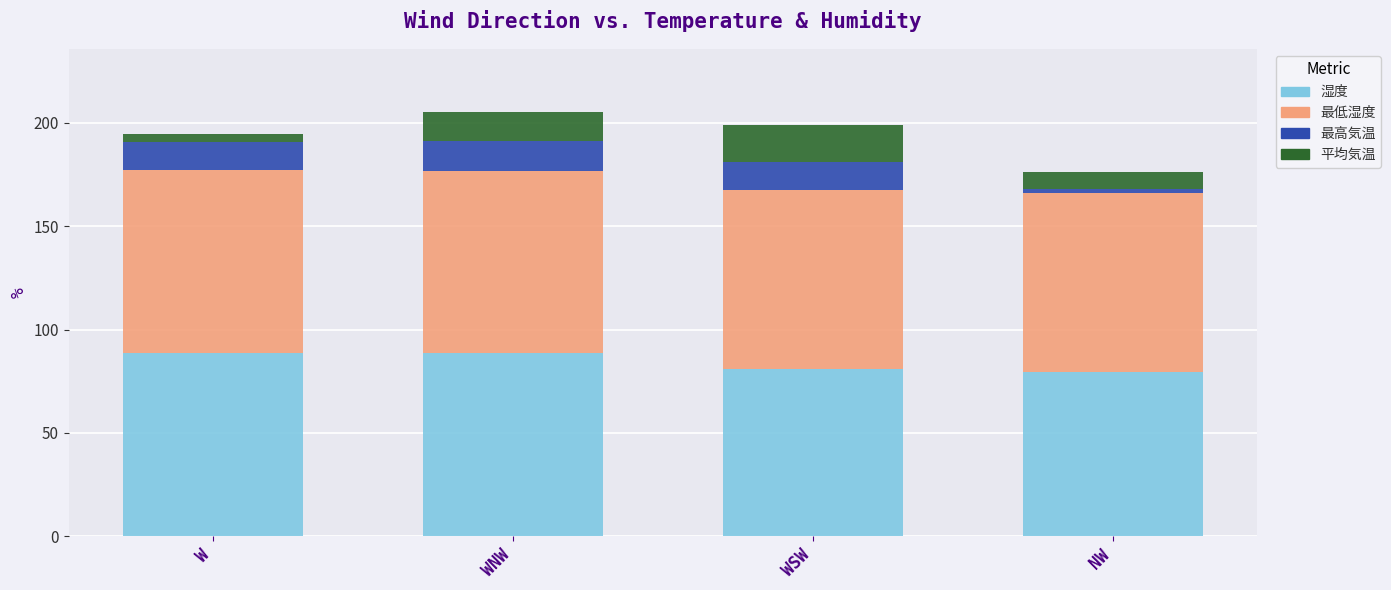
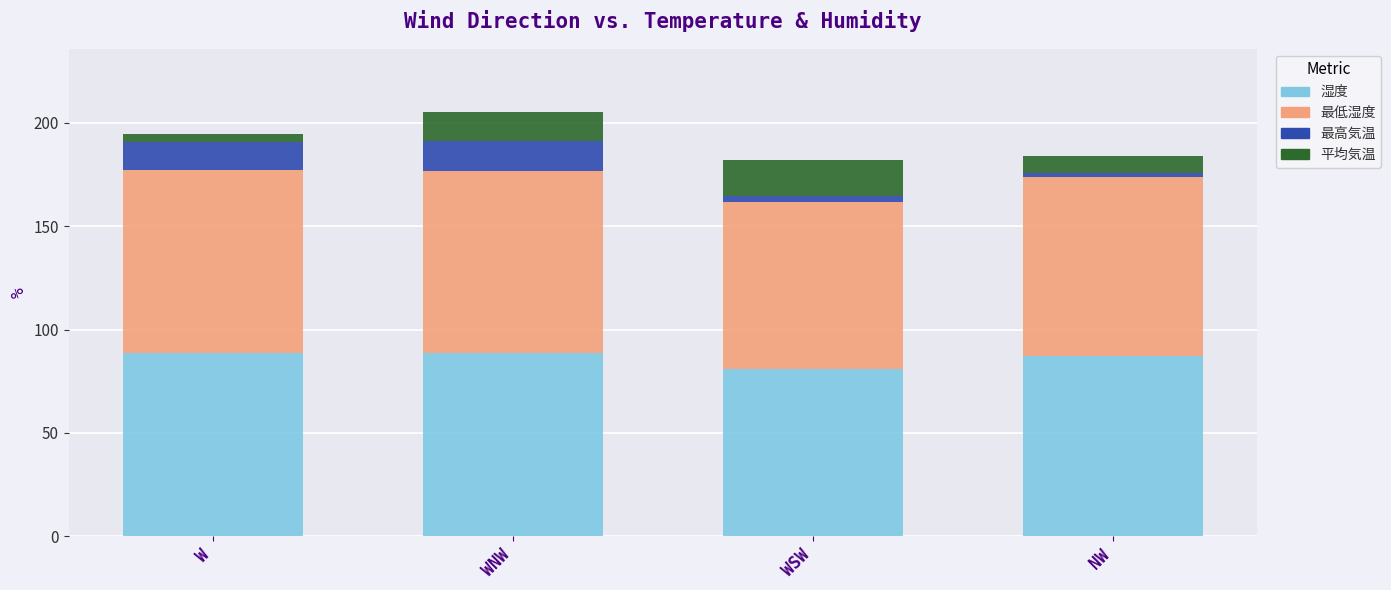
  {
    "湿度": {
      "W": 89,
      "WNW": 89,
      "WSW": 81,
-     "NW": 80
+     "NW": 87
    },
    "最低湿度": {
      "W": 89,
      "WNW": 88,
-     "WSW": 86,
+     "WSW": 81,
      "NW": 86
    },
    "最高気温": {
      "W": 14,
      "WNW": 14,
-     "WSW": 14,
+     "WSW": 3,
      "NW": 2
    },
    "平均気温": {
      "W": 4,
      "WNW": 14,
      "WSW": 18,
      "NW": 8
    }
  }
